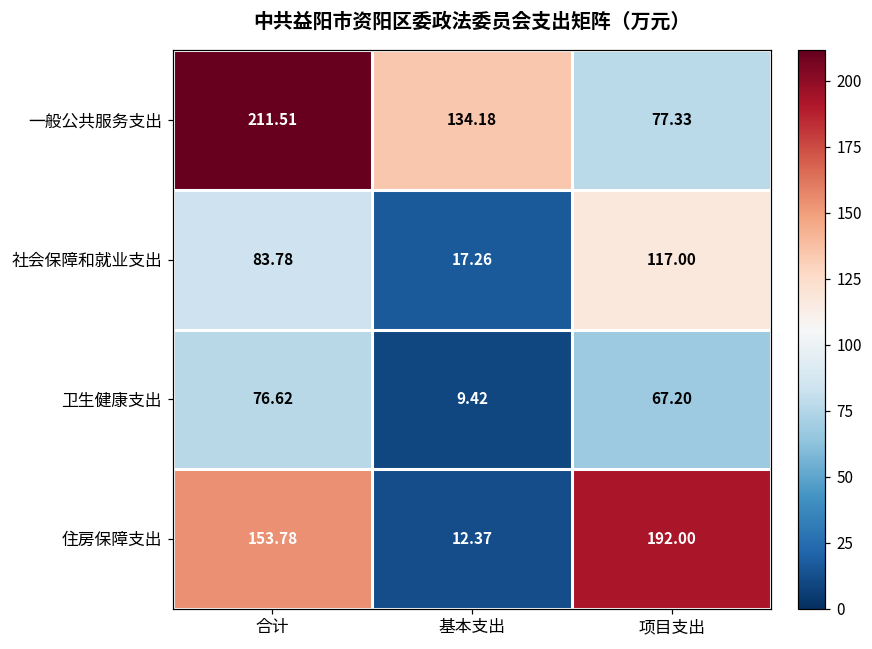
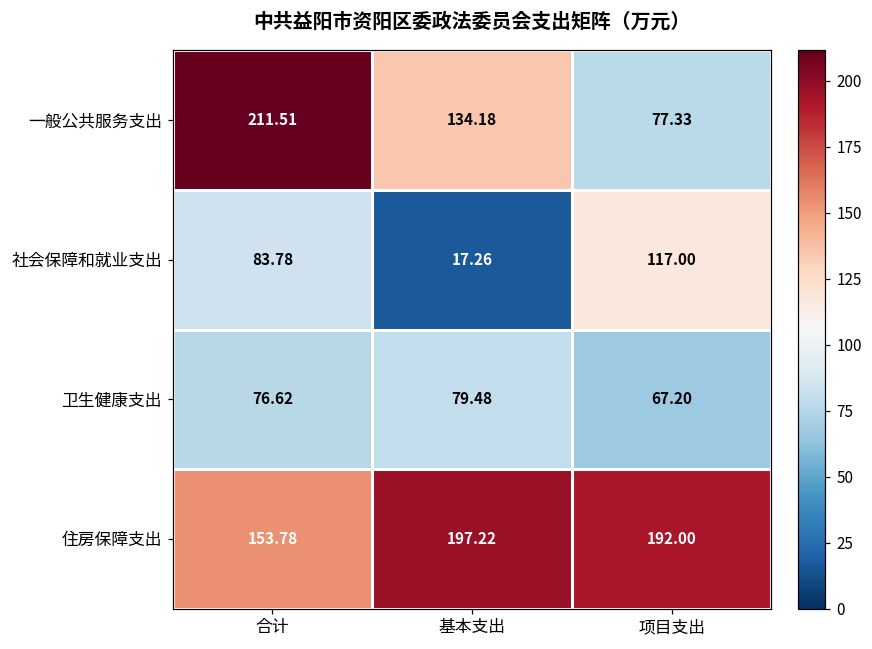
  {
    "一般公共服务支出": {
      "合计": 211.51,
      "基本支出": 134.18,
      "项目支出": 77.33
    },
    "社会保障和就业支出": {
      "合计": 83.78,
      "基本支出": 17.26,
      "项目支出": 117.00
    },
    "卫生健康支出": {
      "合计": 76.62,
-     "基本支出": 9.42,
+     "基本支出": 79.48,
      "项目支出": 67.20
    },
    "住房保障支出": {
      "合计": 153.78,
-     "基本支出": 12.37,
+     "基本支出": 197.22,
      "项目支出": 192.00
    }
  }
